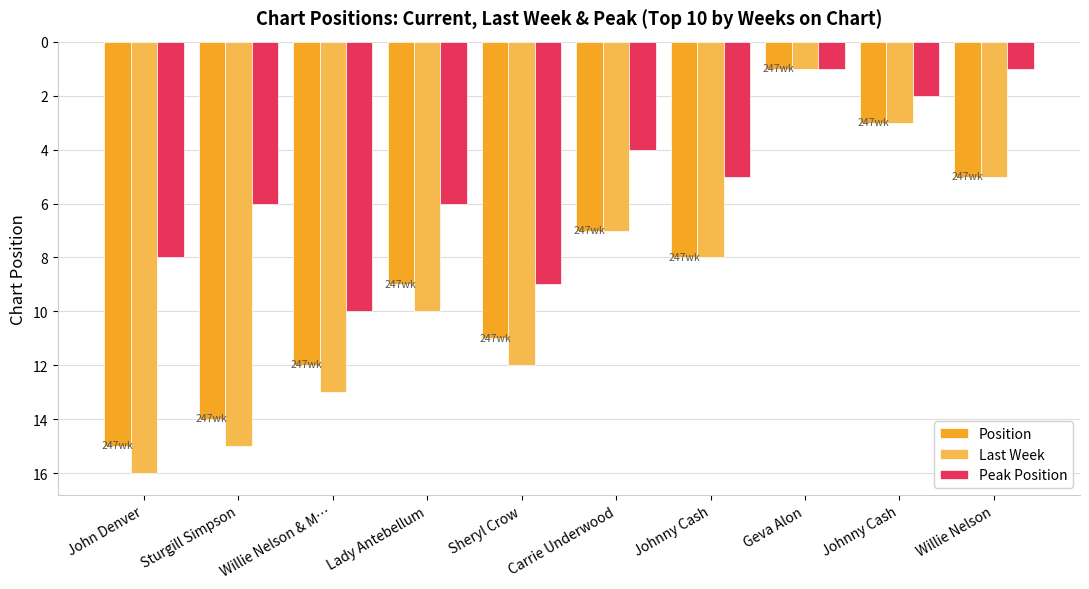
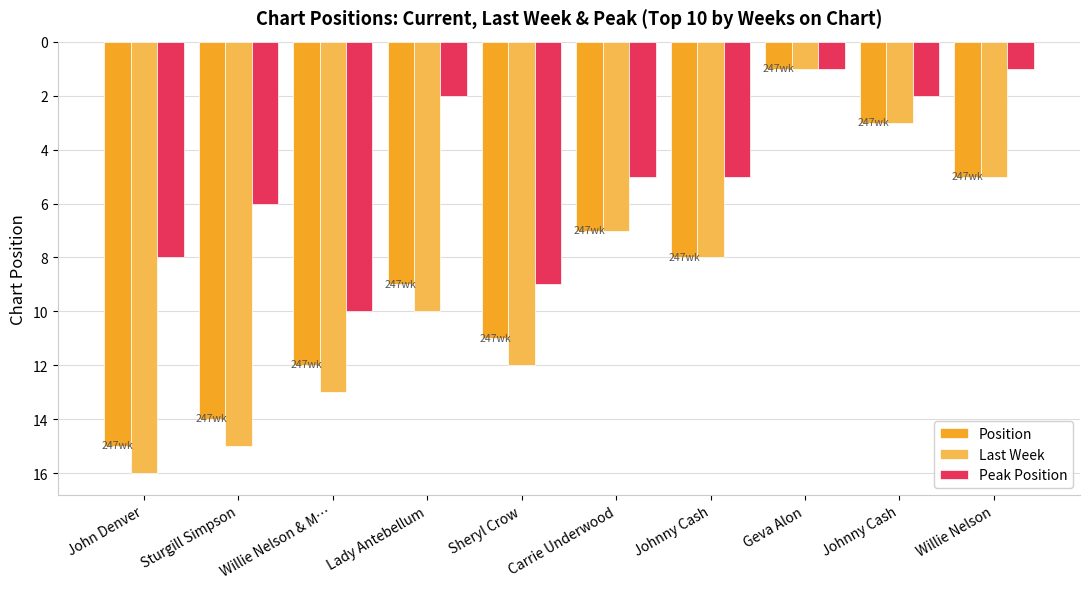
  {
    "Peak Position": {
      "John Denver": 8,
      "Sturgill Simpson": 6,
      "Willie Nelson & M…": 10,
-     "Lady Antebellum": 6,
+     "Lady Antebellum": 2,
      "Sheryl Crow": 9,
-     "Carrie Underwood": 4,
+     "Carrie Underwood": 5,
      "Geva Alon": 1,
      "Willie Nelson": 1
    }
  }
